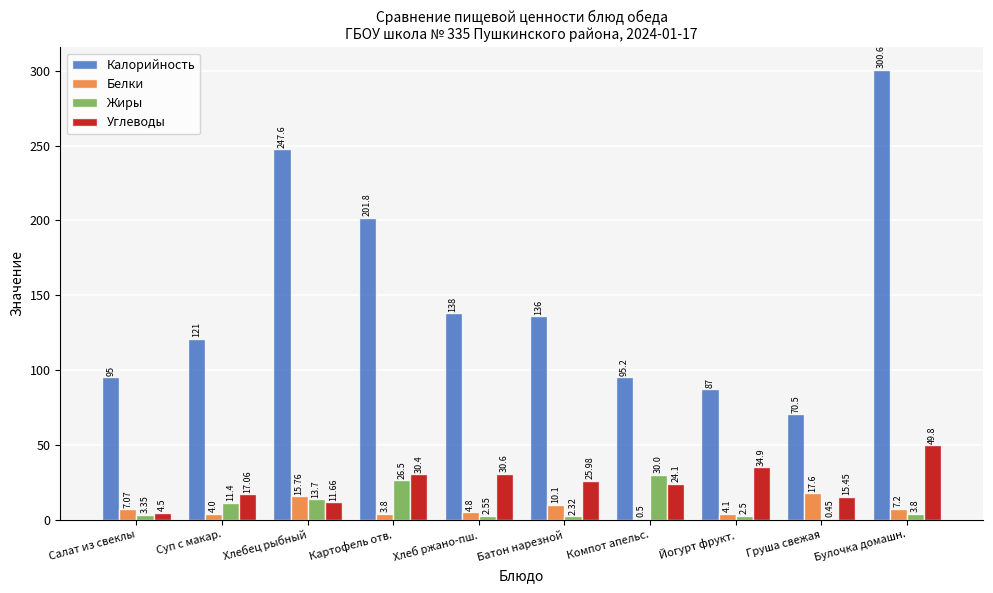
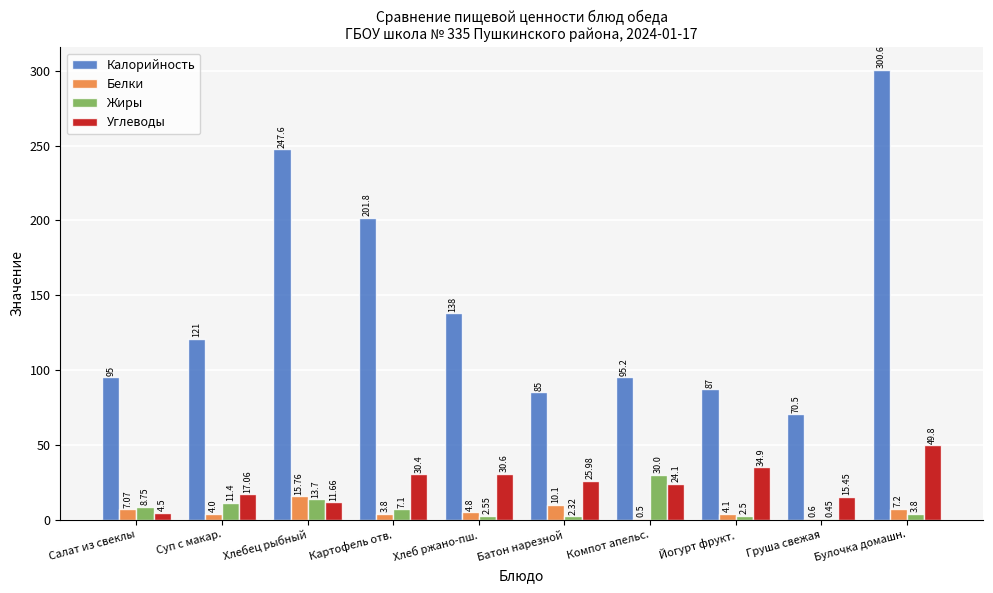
  {
    "Калорийность": {
      "Салат из свеклы": 95,
      "Суп с макар.": 121,
      "Хлебец рыбный": 247.6,
      "Картофель отв.": 201.8,
      "Хлеб ржано-пш.": 138,
-     "Батон нарезной": 136,
+     "Батон нарезной": 85,
      "Компот апельс.": 95.2,
      "Йогурт фрукт.": 87,
      "Груша свежая": 70.5,
      "Булочка домашн.": 300.6
    },
    "Белки": {
      "Салат из свеклы": 7.07,
      "Суп с макар.": 4.0,
      "Хлебец рыбный": 15.76,
      "Картофель отв.": 3.8,
      "Хлеб ржано-пш.": 4.8,
      "Батон нарезной": 10.1,
      "Компот апельс.": 0.5,
      "Йогурт фрукт.": 4.1,
-     "Груша свежая": 17.6,
+     "Груша свежая": 0.6,
      "Булочка домашн.": 7.2
    },
    "Жиры": {
-     "Салат из свеклы": 3.35,
+     "Салат из свеклы": 8.75,
      "Суп с макар.": 11.4,
      "Хлебец рыбный": 13.7,
-     "Картофель отв.": 26.5,
+     "Картофель отв.": 7.1,
      "Хлеб ржано-пш.": 2.55,
      "Батон нарезной": 2.32,
      "Компот апельс.": 30.0,
      "Йогурт фрукт.": 2.5,
      "Груша свежая": 0.45,
      "Булочка домашн.": 3.8
    },
    "Углеводы": {
      "Салат из свеклы": 4.5,
      "Суп с макар.": 17.06,
      "Хлебец рыбный": 11.66,
      "Картофель отв.": 30.4,
      "Хлеб ржано-пш.": 30.6,
      "Батон нарезной": 25.98,
      "Компот апельс.": 24.1,
      "Йогурт фрукт.": 34.9,
      "Груша свежая": 15.45,
      "Булочка домашн.": 49.8
    }
  }
